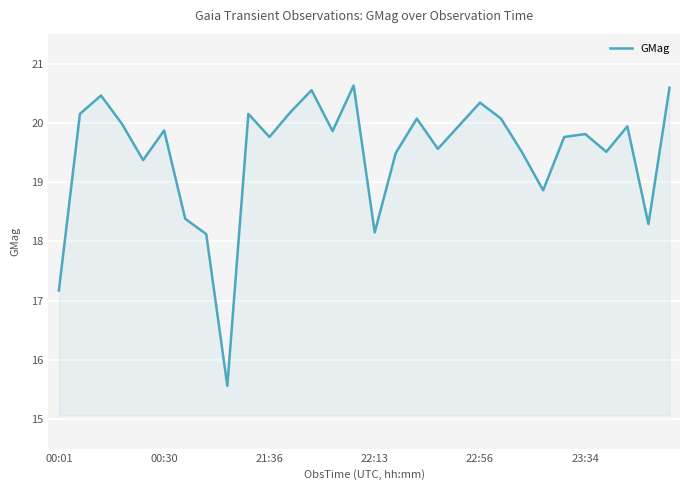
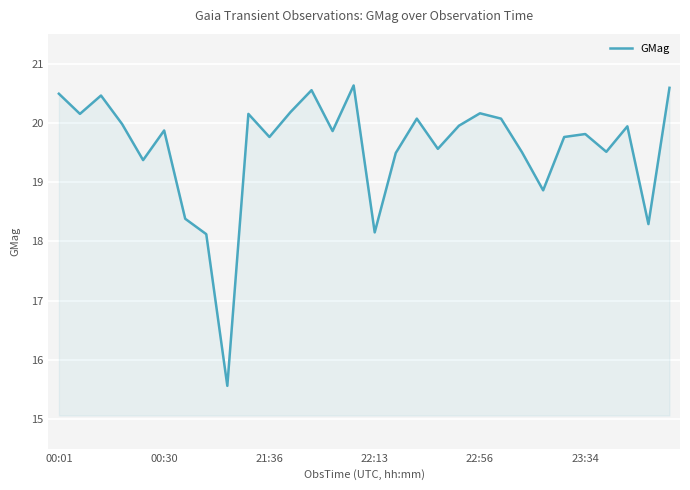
  {
-   "00:01": 17.2,
+   "00:01": 20.5,
    "00:30": 19.9,
    "21:36": 19.8,
    "22:13": 18.2,
-   "22:56": 20.3,
+   "22:56": 20.2,
    "23:34": 19.8
  }
